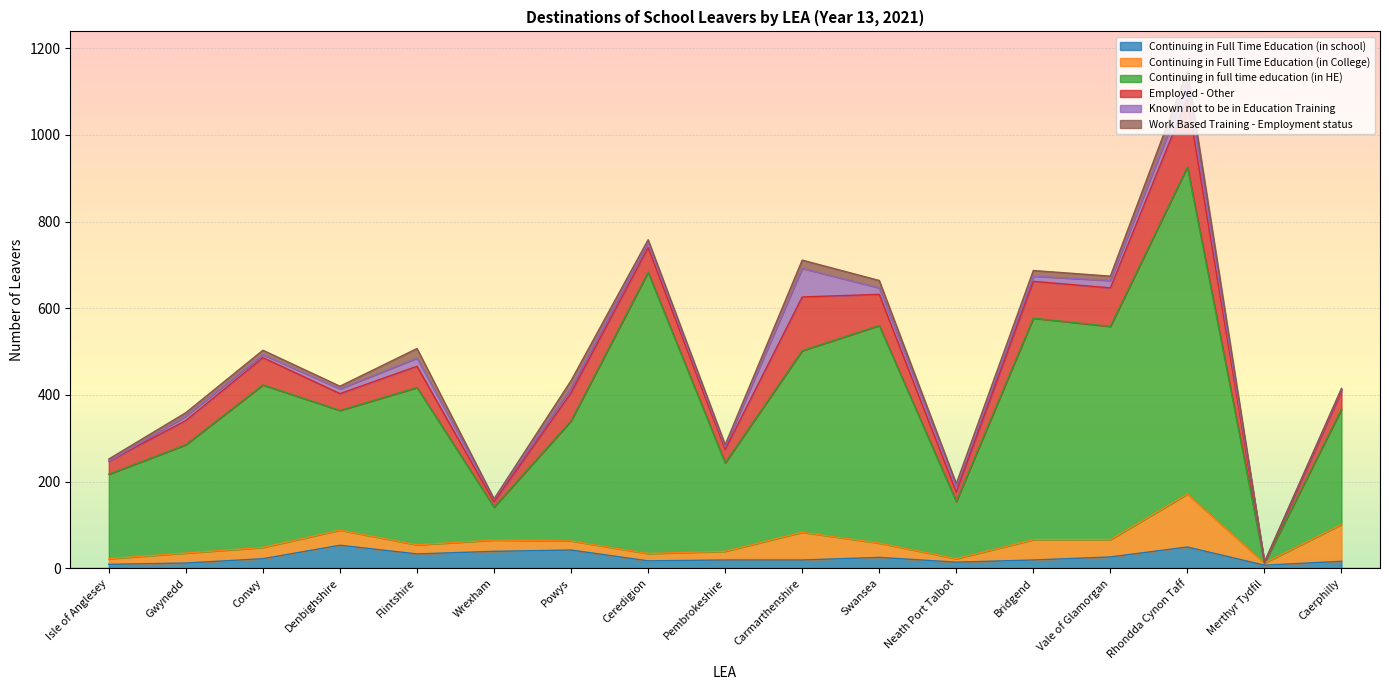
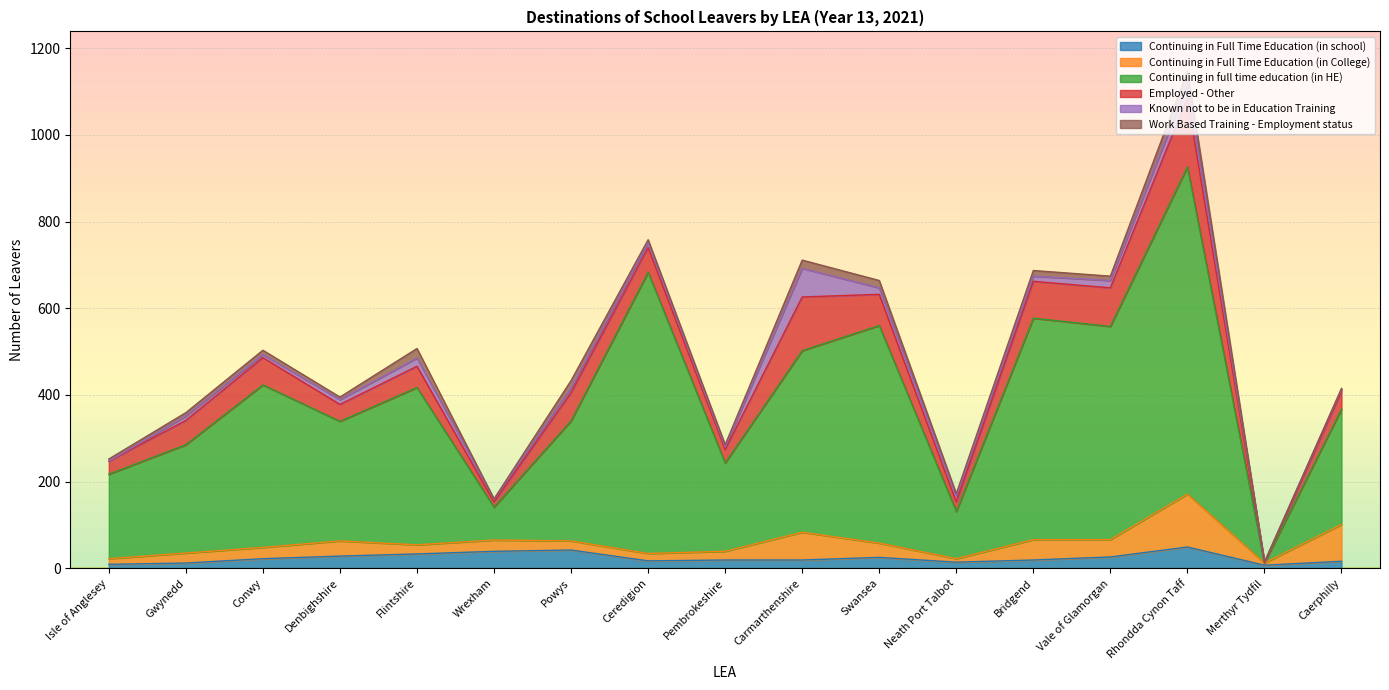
  {
    "Continuing in Full Time Education (in school)": {
      "Isle of Anglesey": 10,
      "Gwynedd": 10,
      "Conwy": 20,
-     "Denbighshire": 50,
+     "Denbighshire": 30,
      "Flintshire": 30,
      "Wrexham": 40,
      "Powys": 40,
      "Ceredigion": 20,
      "Pembrokeshire": 20,
      "Carmarthenshire": 20,
      "Swansea": 30,
      "Neath Port Talbot": 10,
      "Bridgend": 20,
      "Vale of Glamorgan": 30,
      "Rhondda Cynon Taff": 50,
      "Caerphilly": 20
    },
    "Continuing in Full Time Education (in College)": {
      "Isle of Anglesey": 10,
      "Gwynedd": 20,
      "Conwy": 30,
      "Denbighshire": 40,
      "Flintshire": 20,
      "Wrexham": 30,
      "Powys": 20,
      "Ceredigion": 20,
      "Pembrokeshire": 20,
      "Carmarthenshire": 60,
      "Swansea": 30,
      "Neath Port Talbot": 10,
      "Bridgend": 50,
      "Vale of Glamorgan": 40,
      "Rhondda Cynon Taff": 120,
      "Caerphilly": 90
    },
    "Continuing in full time education (in HE)": {
      "Isle of Anglesey": 200,
      "Gwynedd": 250,
      "Conwy": 380,
      "Denbighshire": 280,
      "Flintshire": 360,
      "Wrexham": 80,
      "Powys": 280,
      "Ceredigion": 650,
      "Pembrokeshire": 200,
      "Carmarthenshire": 420,
      "Swansea": 500,
-     "Neath Port Talbot": 130,
+     "Neath Port Talbot": 110,
      "Bridgend": 510,
      "Vale of Glamorgan": 490,
      "Rhondda Cynon Taff": 760,
      "Caerphilly": 270
    },
    "Employed - Other": {
      "Gwynedd": 60,
      "Conwy": 60,
      "Denbighshire": 40,
      "Flintshire": 50,
      "Wrexham": 10,
      "Powys": 70,
      "Ceredigion": 60,
      "Pembrokeshire": 30,
      "Carmarthenshire": 120,
      "Swansea": 70,
      "Neath Port Talbot": 20,
      "Bridgend": 90,
      "Vale of Glamorgan": 90
    },
    "Known not to be in Education Training": {
      "Gwynedd": 10,
      "Conwy": 10,
      "Denbighshire": 10,
      "Flintshire": 20,
      "Powys": 10,
      "Ceredigion": 10,
      "Carmarthenshire": 70,
      "Swansea": 20,
      "Neath Port Talbot": 10,
      "Bridgend": 10,
      "Vale of Glamorgan": 20
    },
    "Work Based Training - Employment status": {
      "Gwynedd": 10,
      "Conwy": 10,
      "Denbighshire": 10,
      "Flintshire": 20,
      "Powys": 20,
      "Ceredigion": 10,
      "Carmarthenshire": 20,
      "Swansea": 20,
      "Neath Port Talbot": 10,
      "Bridgend": 10,
      "Vale of Glamorgan": 10
    }
  }
